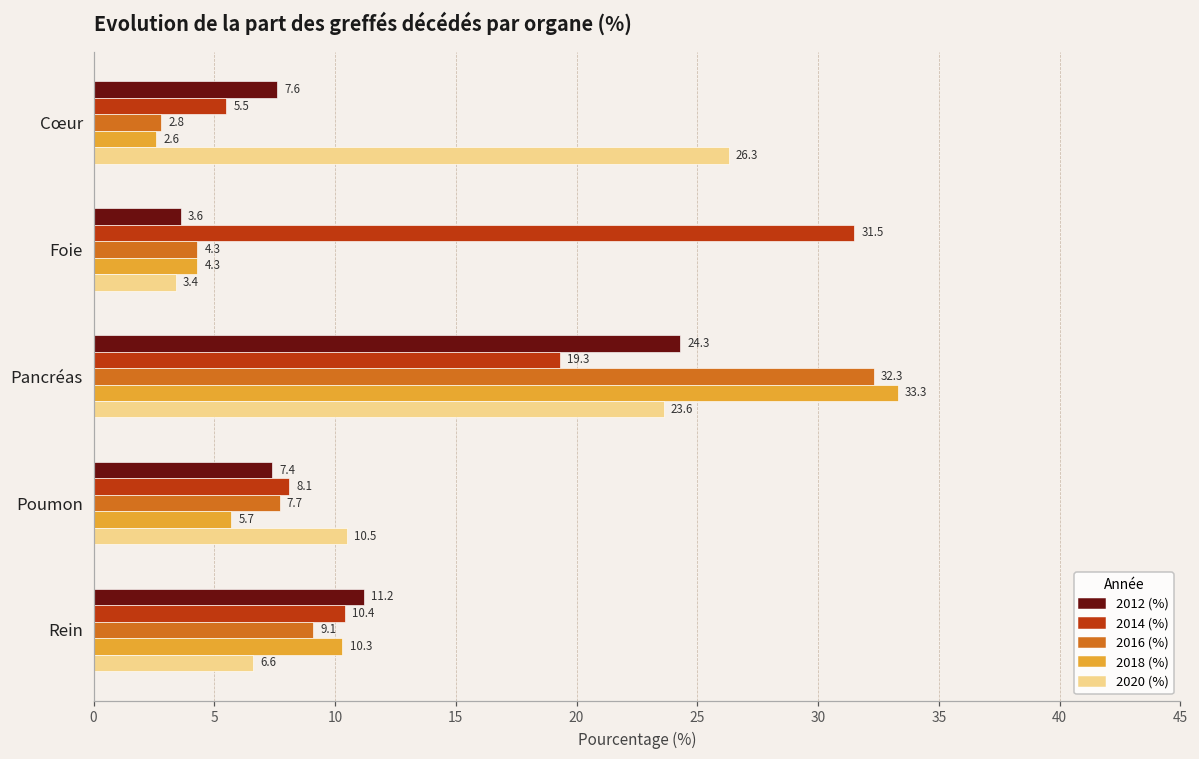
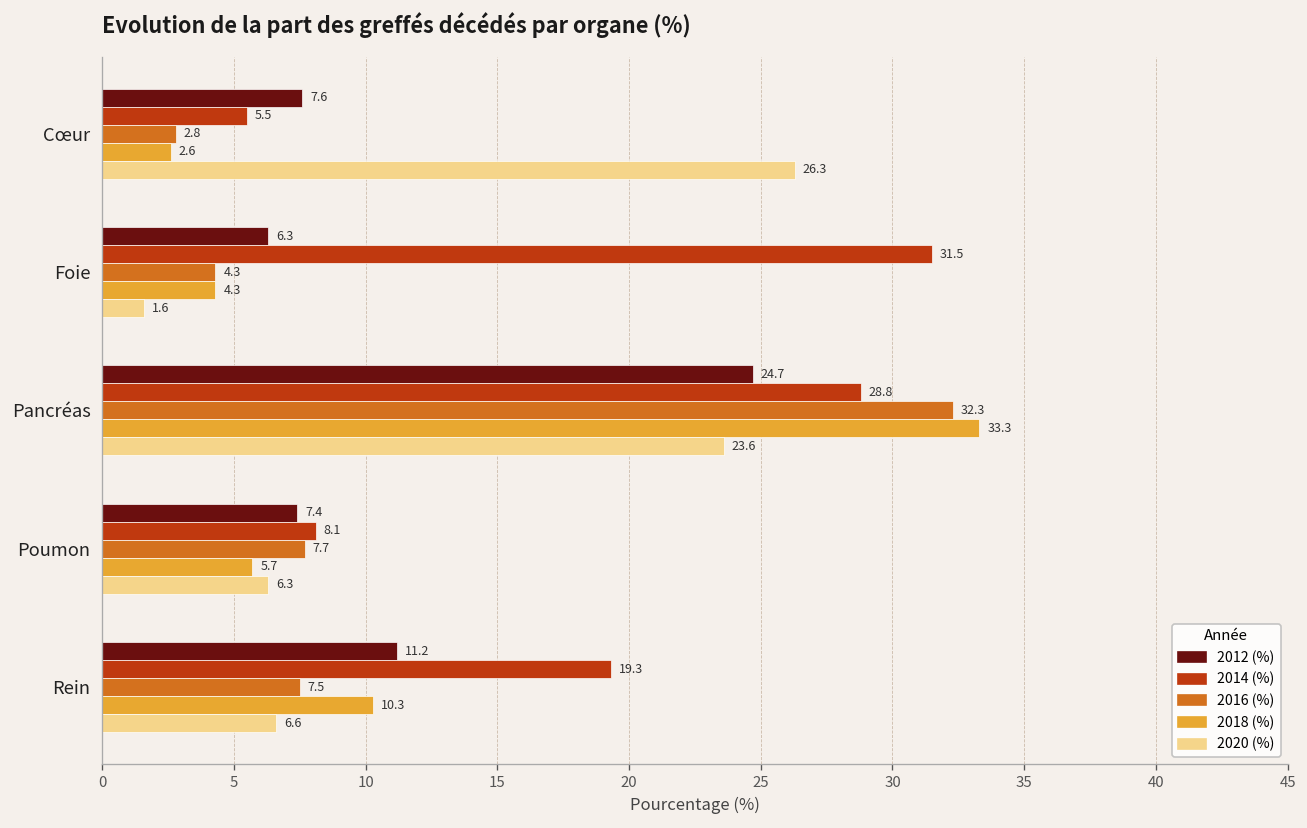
  {
    "2012 (%)": {
      "Cœur": 7.6,
-     "Foie": 3.6,
-     "Pancréas": 24.3,
+     "Foie": 6.3,
+     "Pancréas": 24.7,
      "Poumon": 7.4,
      "Rein": 11.2
    },
    "2014 (%)": {
      "Cœur": 5.5,
      "Foie": 31.5,
-     "Pancréas": 19.3,
+     "Pancréas": 28.8,
      "Poumon": 8.1,
-     "Rein": 10.4
+     "Rein": 19.3
    },
    "2016 (%)": {
      "Cœur": 2.8,
      "Foie": 4.3,
      "Pancréas": 32.3,
      "Poumon": 7.7,
-     "Rein": 9.1
+     "Rein": 7.5
    },
    "2018 (%)": {
      "Cœur": 2.6,
      "Foie": 4.3,
      "Pancréas": 33.3,
      "Poumon": 5.7,
      "Rein": 10.3
    },
    "2020 (%)": {
      "Cœur": 26.3,
-     "Foie": 3.4,
+     "Foie": 1.6,
      "Pancréas": 23.6,
-     "Poumon": 10.5,
+     "Poumon": 6.3,
      "Rein": 6.6
    }
  }
